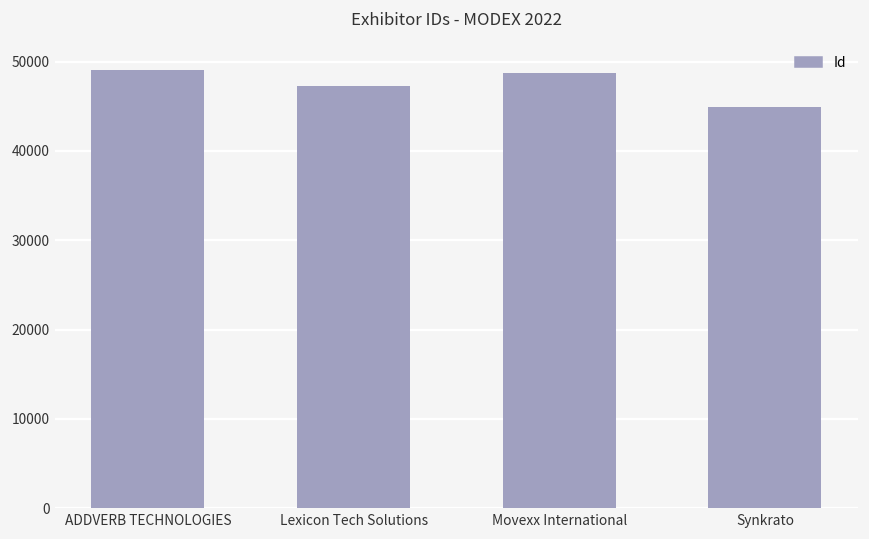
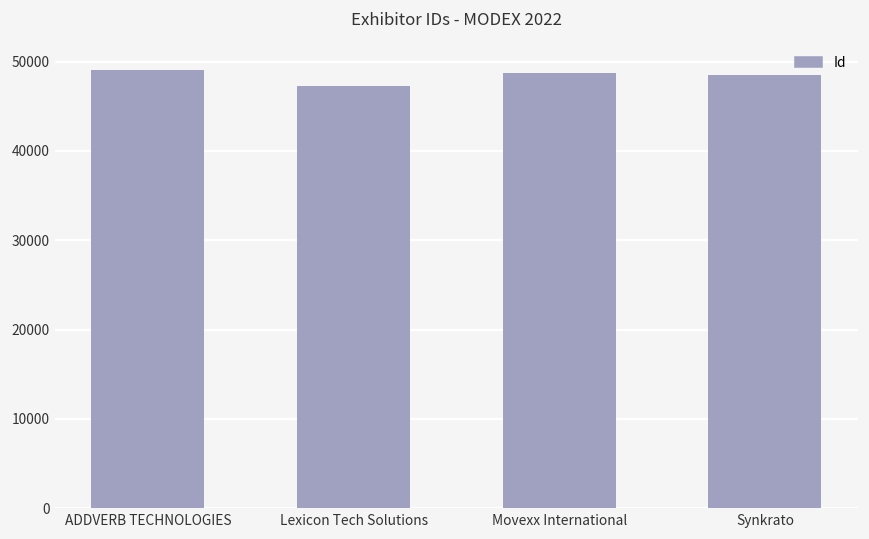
  {
    "ADDVERB TECHNOLOGIES": 49000,
    "Lexicon Tech Solutions": 47000,
    "Movexx International": 49000,
-   "Synkrato": 45000
+   "Synkrato": 48000
  }
